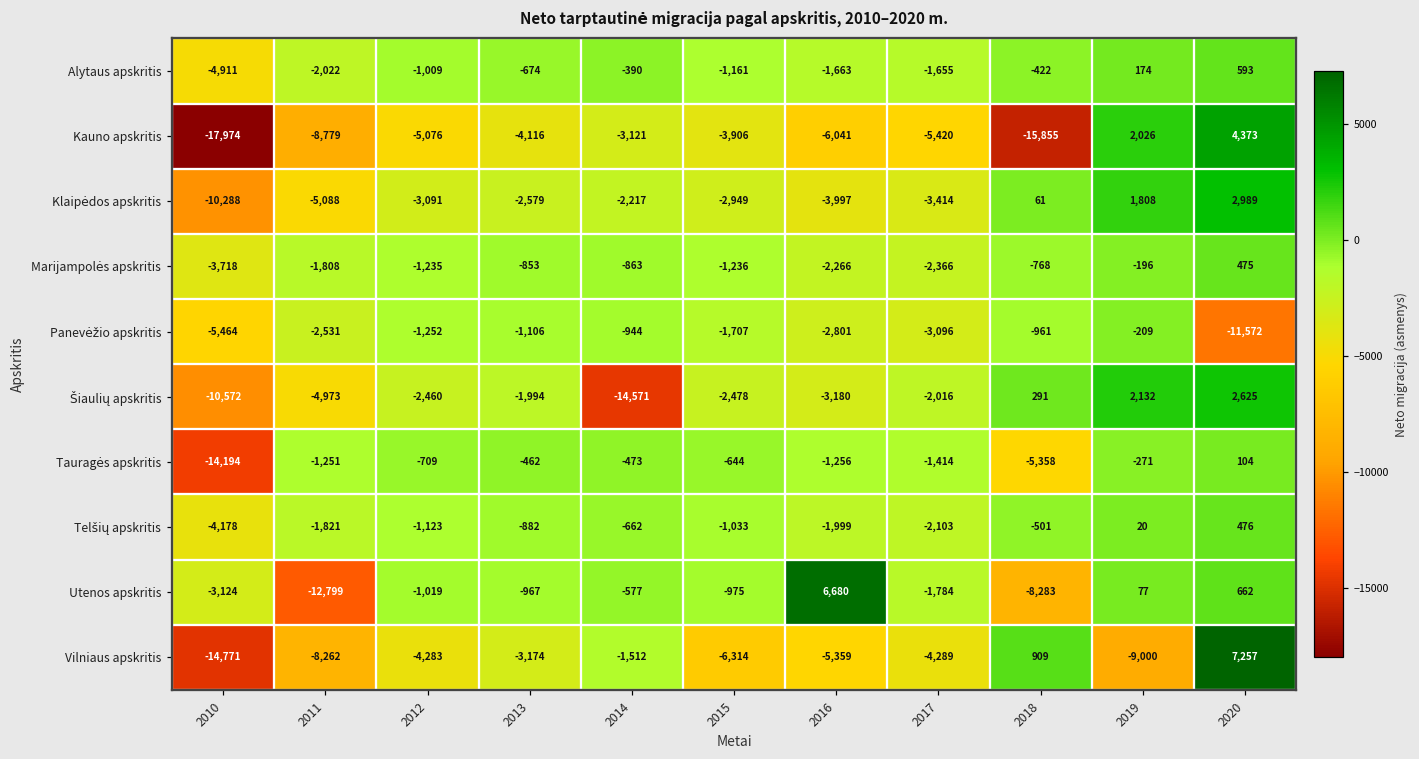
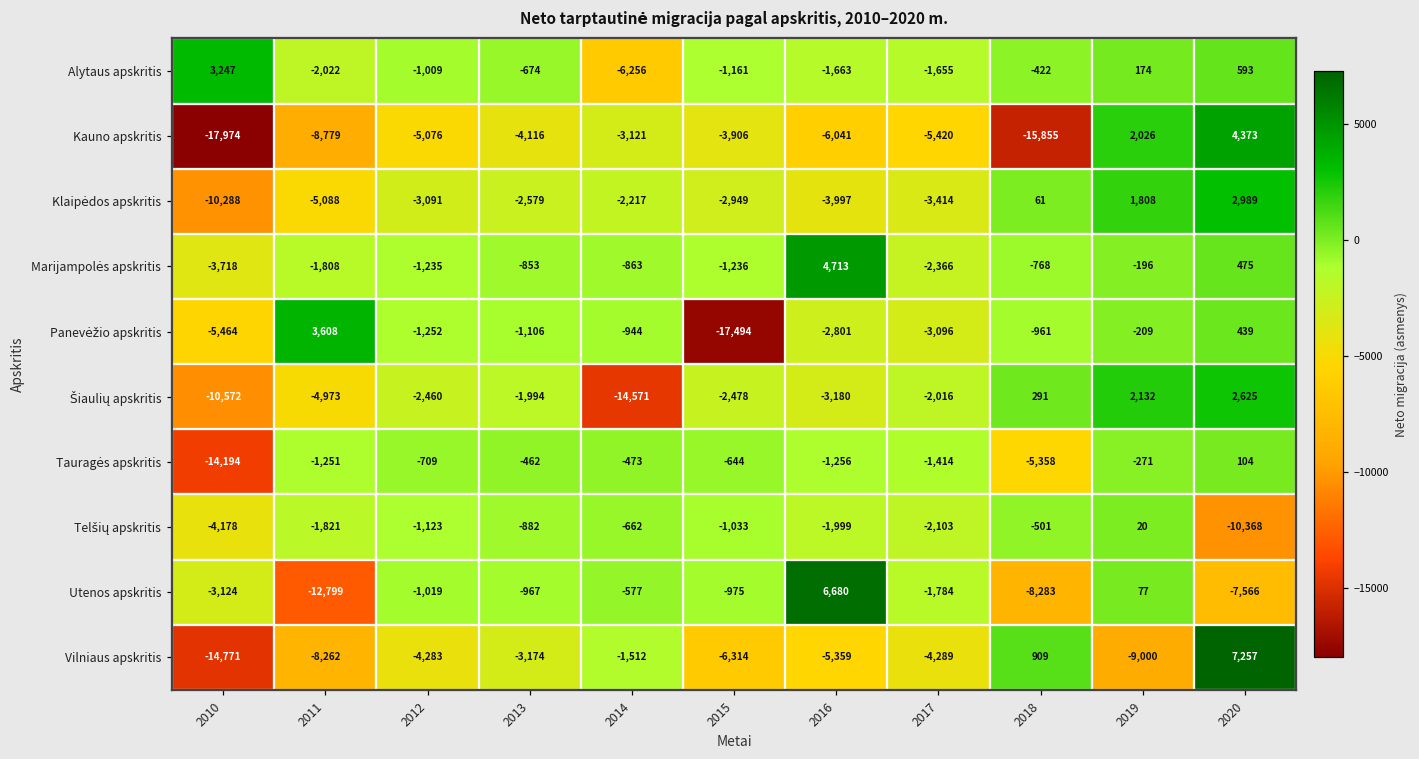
  {
    "Alytaus apskritis": {
-     "2010": "-4,911",
+     "2010": "3,247",
      "2011": "-2,022",
      "2012": "-1,009",
      "2013": "-674",
-     "2014": "-390",
+     "2014": "-6,256",
      "2015": "-1,161",
      "2016": "-1,663",
      "2017": "-1,655",
      "2018": "-422",
      "2019": "174",
      "2020": "593"
    },
    "Kauno apskritis": {
      "2010": "-17,974",
      "2011": "-8,779",
      "2012": "-5,076",
      "2013": "-4,116",
      "2014": "-3,121",
      "2015": "-3,906",
      "2016": "-6,041",
      "2017": "-5,420",
      "2018": "-15,855",
      "2019": "2,026",
      "2020": "4,373"
    },
    "Klaipėdos apskritis": {
      "2010": "-10,288",
      "2011": "-5,088",
      "2012": "-3,091",
      "2013": "-2,579",
      "2014": "-2,217",
      "2015": "-2,949",
      "2016": "-3,997",
      "2017": "-3,414",
      "2018": "61",
      "2019": "1,808",
      "2020": "2,989"
    },
    "Marijampolės apskritis": {
      "2010": "-3,718",
      "2011": "-1,808",
      "2012": "-1,235",
      "2013": "-853",
      "2014": "-863",
      "2015": "-1,236",
-     "2016": "-2,266",
+     "2016": "4,713",
      "2017": "-2,366",
      "2018": "-768",
      "2019": "-196",
      "2020": "475"
    },
    "Panevėžio apskritis": {
      "2010": "-5,464",
-     "2011": "-2,531",
+     "2011": "3,608",
      "2012": "-1,252",
      "2013": "-1,106",
      "2014": "-944",
-     "2015": "-1,707",
+     "2015": "-17,494",
      "2016": "-2,801",
      "2017": "-3,096",
      "2018": "-961",
      "2019": "-209",
-     "2020": "-11,572"
+     "2020": "439"
    },
    "Šiaulių apskritis": {
      "2010": "-10,572",
      "2011": "-4,973",
      "2012": "-2,460",
      "2013": "-1,994",
      "2014": "-14,571",
      "2015": "-2,478",
      "2016": "-3,180",
      "2017": "-2,016",
      "2018": "291",
      "2019": "2,132",
      "2020": "2,625"
    },
    "Tauragės apskritis": {
      "2010": "-14,194",
      "2011": "-1,251",
      "2012": "-709",
      "2013": "-462",
      "2014": "-473",
      "2015": "-644",
      "2016": "-1,256",
      "2017": "-1,414",
      "2018": "-5,358",
      "2019": "-271",
      "2020": "104"
    },
    "Telšių apskritis": {
      "2010": "-4,178",
      "2011": "-1,821",
      "2012": "-1,123",
      "2013": "-882",
      "2014": "-662",
      "2015": "-1,033",
      "2016": "-1,999",
      "2017": "-2,103",
      "2018": "-501",
      "2019": "20",
-     "2020": "476"
+     "2020": "-10,368"
    },
    "Utenos apskritis": {
      "2010": "-3,124",
      "2011": "-12,799",
      "2012": "-1,019",
      "2013": "-967",
      "2014": "-577",
      "2015": "-975",
      "2016": "6,680",
      "2017": "-1,784",
      "2018": "-8,283",
      "2019": "77",
-     "2020": "662"
+     "2020": "-7,566"
    },
    "Vilniaus apskritis": {
      "2010": "-14,771",
      "2011": "-8,262",
      "2012": "-4,283",
      "2013": "-3,174",
      "2014": "-1,512",
      "2015": "-6,314",
      "2016": "-5,359",
      "2017": "-4,289",
      "2018": "909",
      "2019": "-9,000",
      "2020": "7,257"
    }
  }
